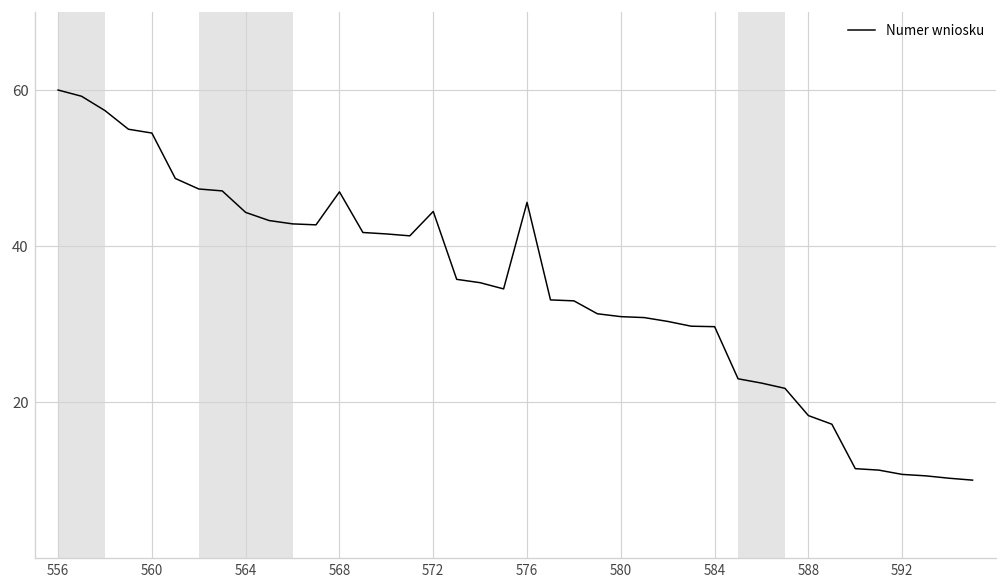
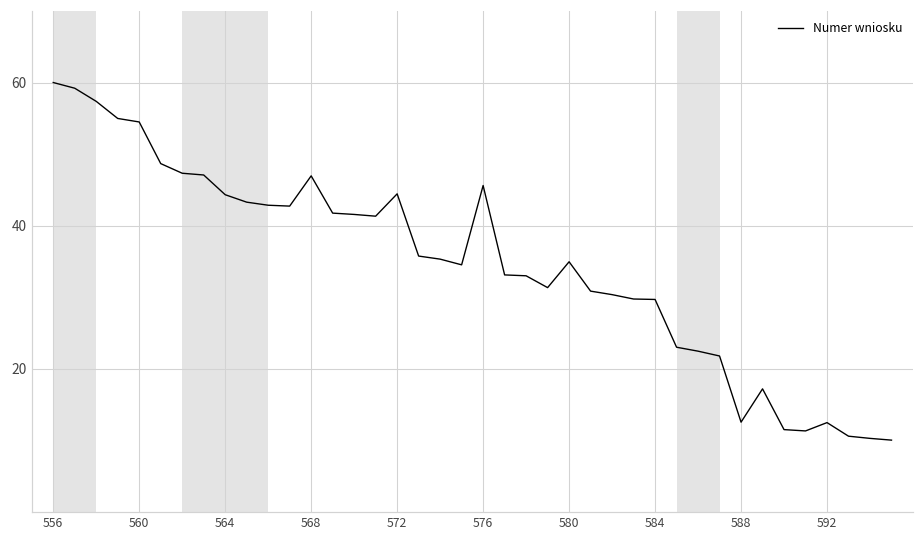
  {
    "556": 60,
    "560": 54,
    "564": 44,
    "568": 47,
    "572": 44,
    "576": 46,
-   "580": 31,
+   "580": 35,
    "584": 30,
-   "588": 18,
-   "592": 11
+   "588": 13,
+   "592": 12
  }
